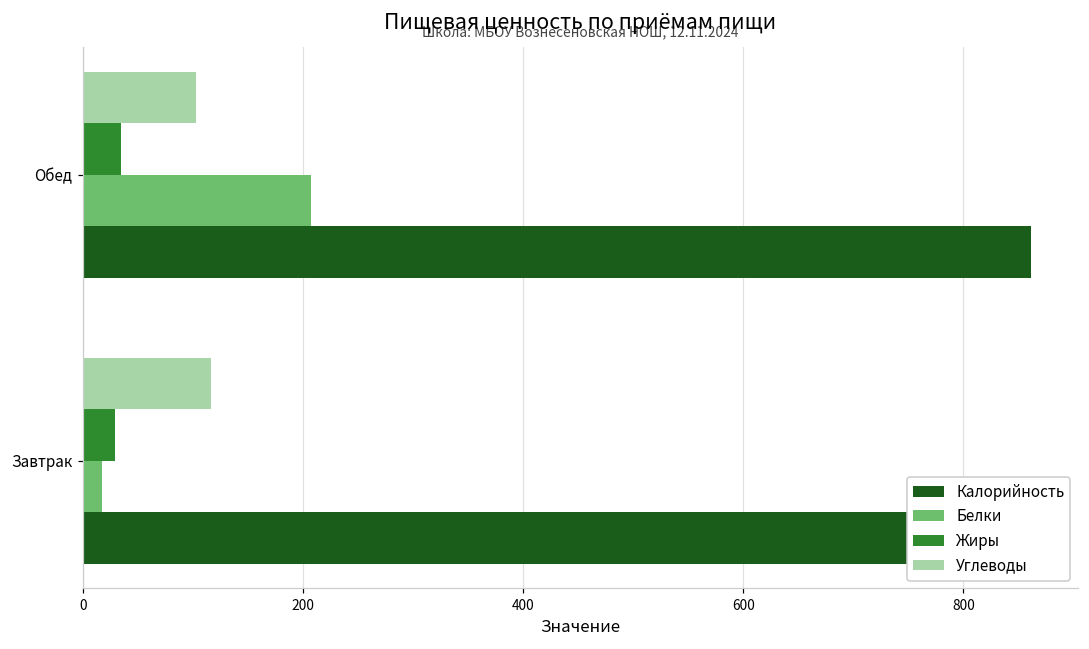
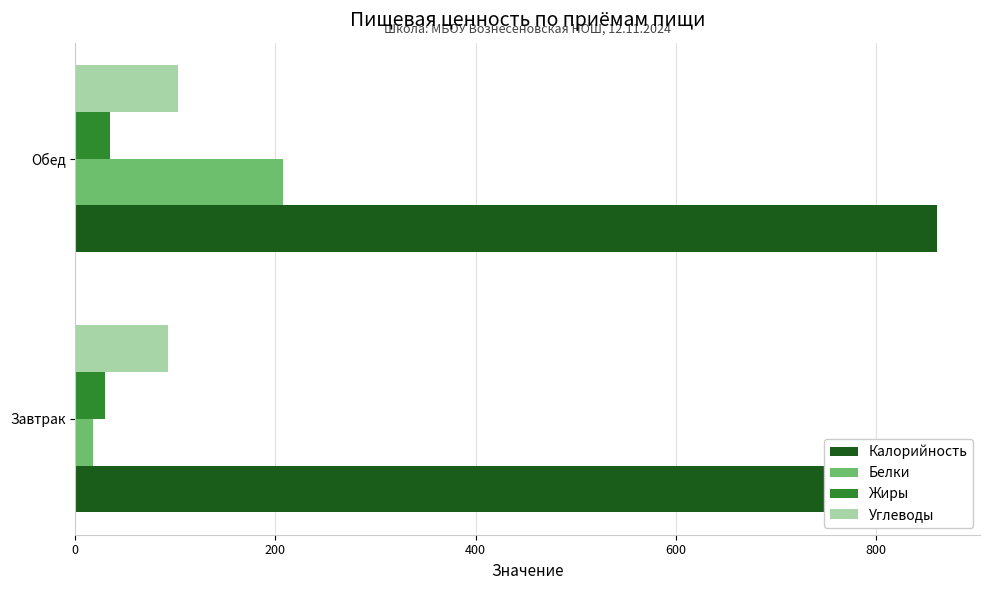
  {
    "Белки": {
      "Обед": 207,
      "Завтрак": 17
    },
    "Углеводы": {
      "Обед": 103,
-     "Завтрак": 116
+     "Завтрак": 93
    }
  }
